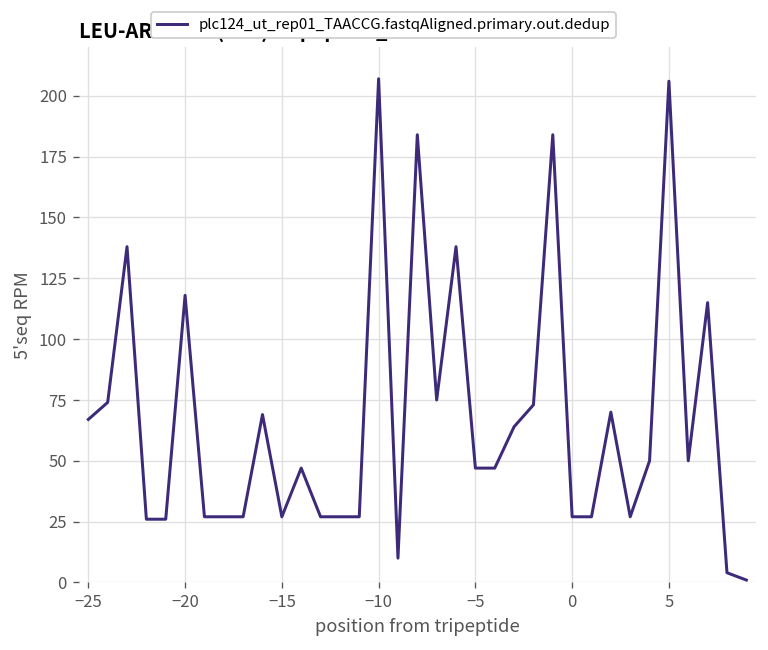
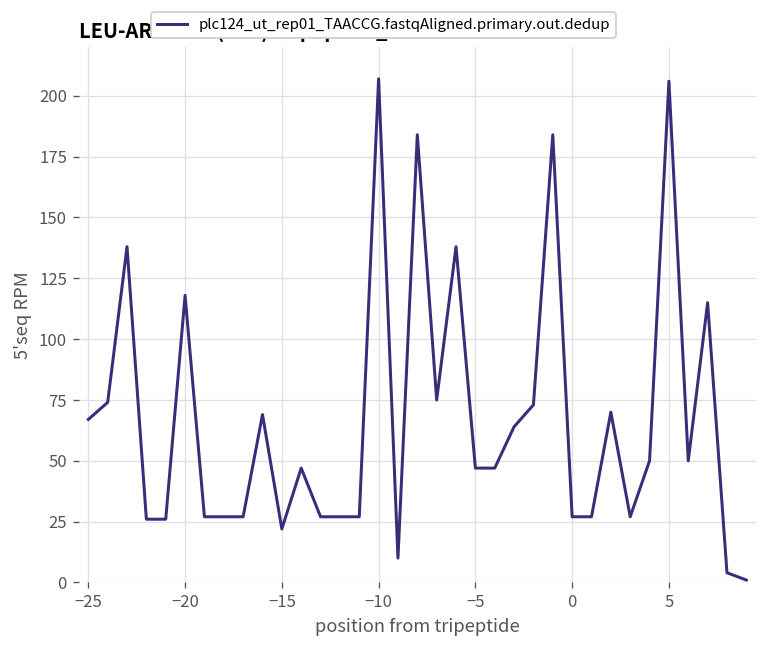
  {
    "−25": 67,
    "−20": 118,
-   "−15": 27,
+   "−15": 22,
    "−10": 207,
    "−5": 47,
    "0": 27,
    "5": 206
  }
